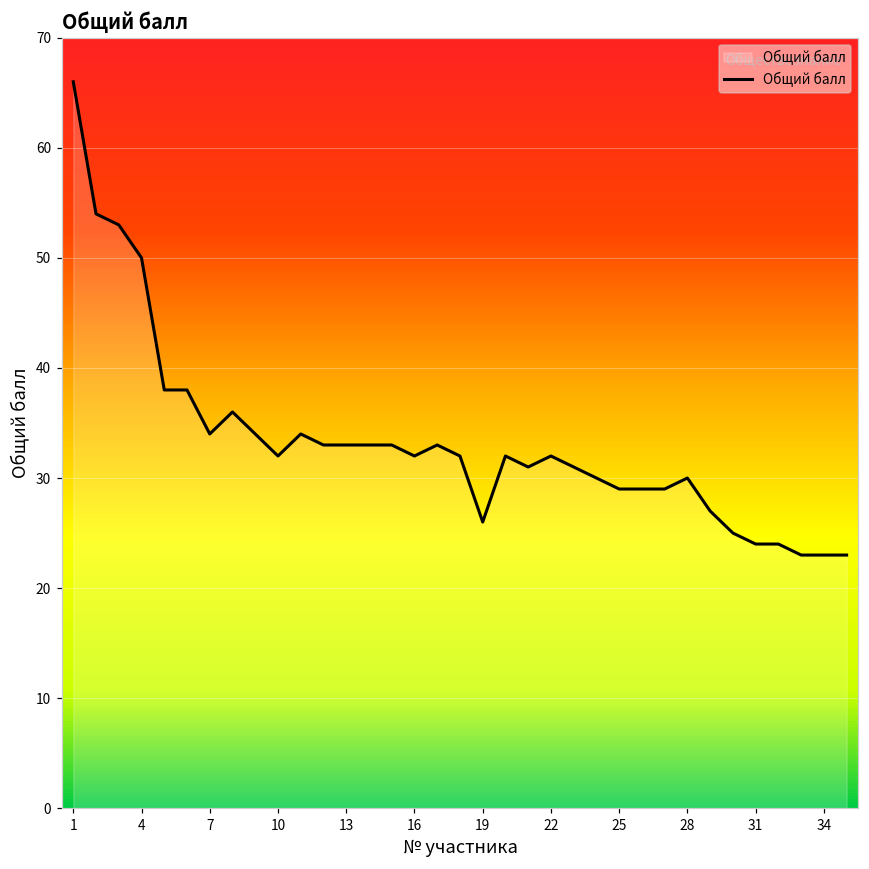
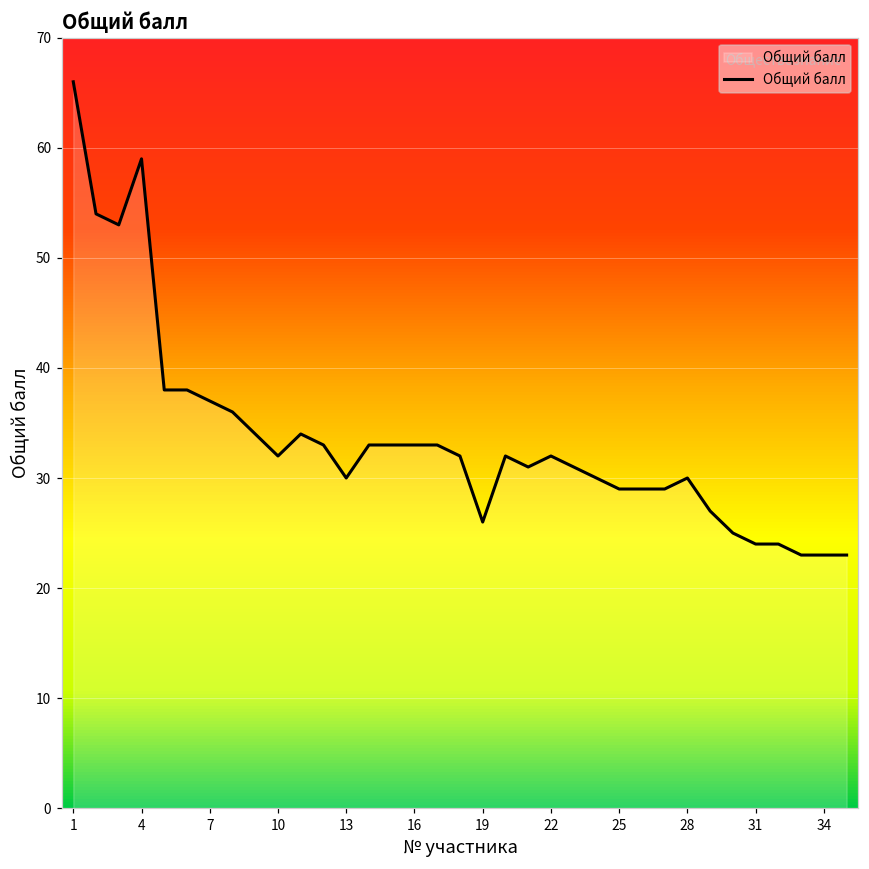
  {
    "1": 66,
-   "4": 50,
-   "7": 34,
+   "4": 59,
+   "7": 37,
    "10": 32,
-   "13": 33,
-   "16": 32,
+   "13": 30,
+   "16": 33,
    "19": 26,
    "22": 32,
    "25": 29,
    "28": 30,
    "31": 24,
    "34": 23
  }
